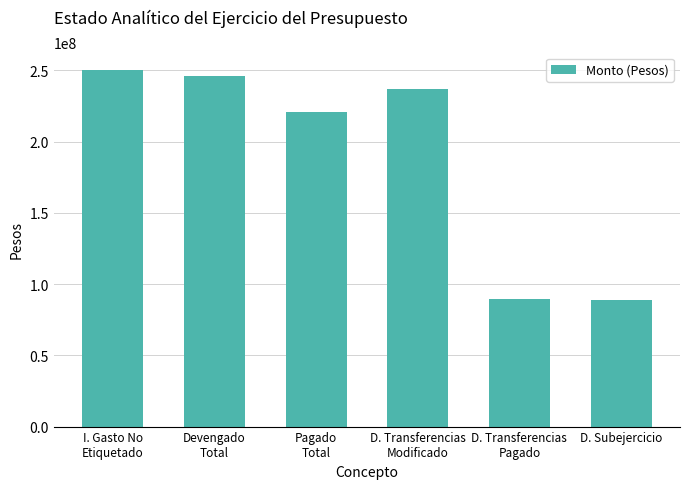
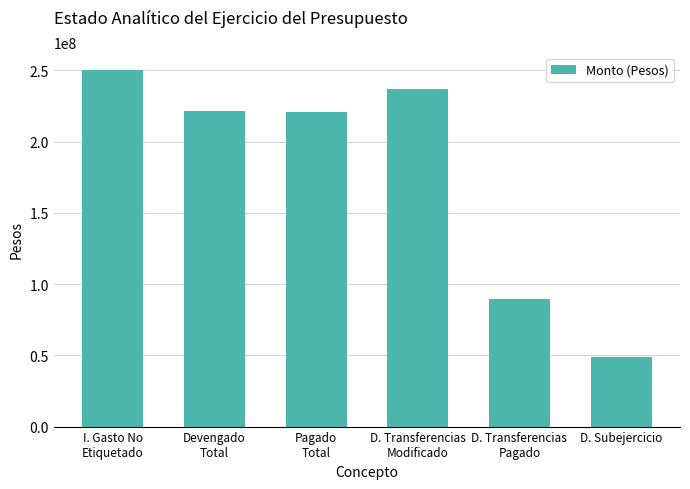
  {
    "I. Gasto No Etiquetado": 250000000,
-   "Devengado Total": 246000000,
+   "Devengado Total": 221000000,
    "Pagado Total": 221000000,
    "D. Transferencias Modificado": 237000000,
    "D. Transferencias Pagado": 89000000,
-   "D. Subejercicio": 89000000
+   "D. Subejercicio": 49000000
  }
